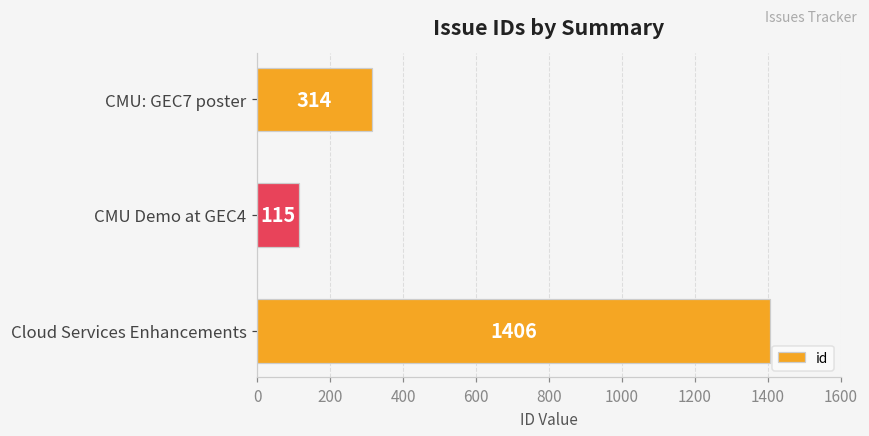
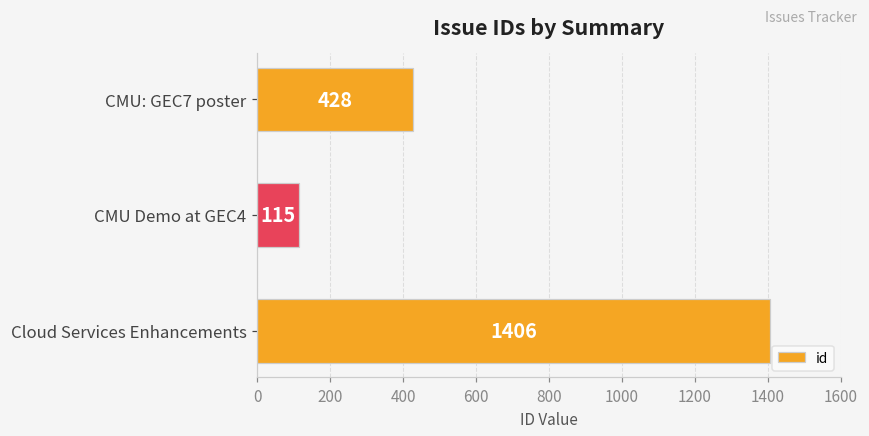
  {
-   "CMU: GEC7 poster": 314,
+   "CMU: GEC7 poster": 428,
    "CMU Demo at GEC4": 115,
    "Cloud Services Enhancements": 1406
  }
